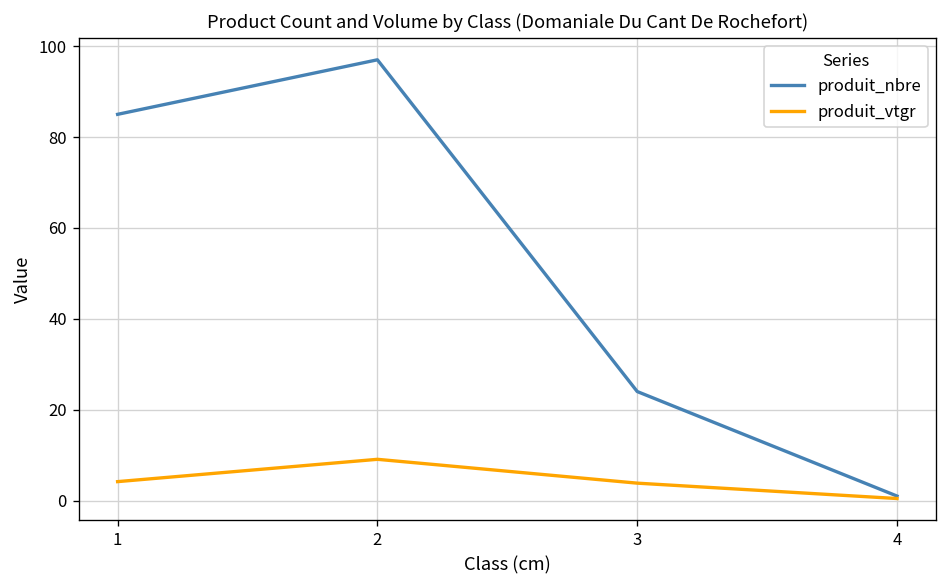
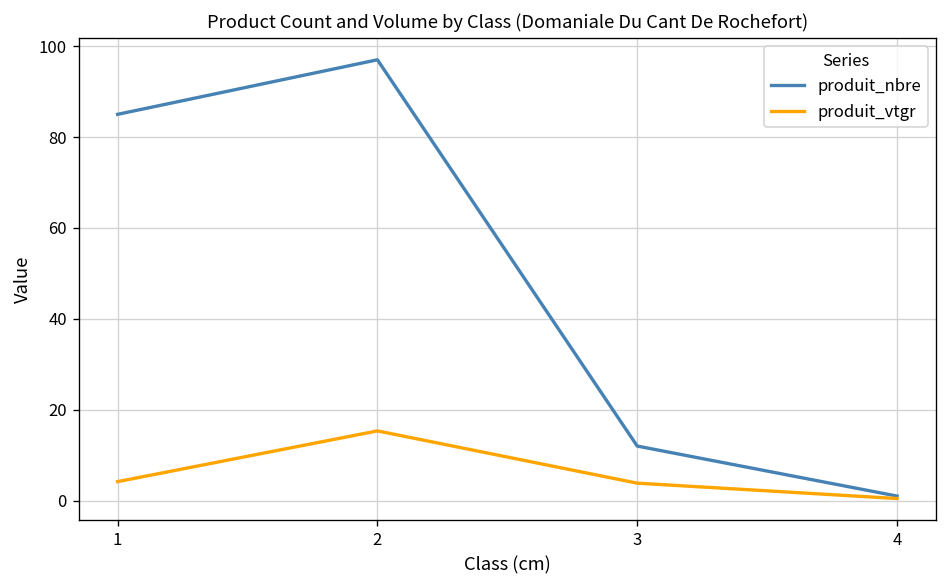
  {
    "produit_nbre": {
      "1": 85,
      "2": 97,
-     "3": 24
+     "3": 12
    },
    "produit_vtgr": {
      "1": 4,
-     "2": 9,
+     "2": 15,
      "3": 4
    }
  }
